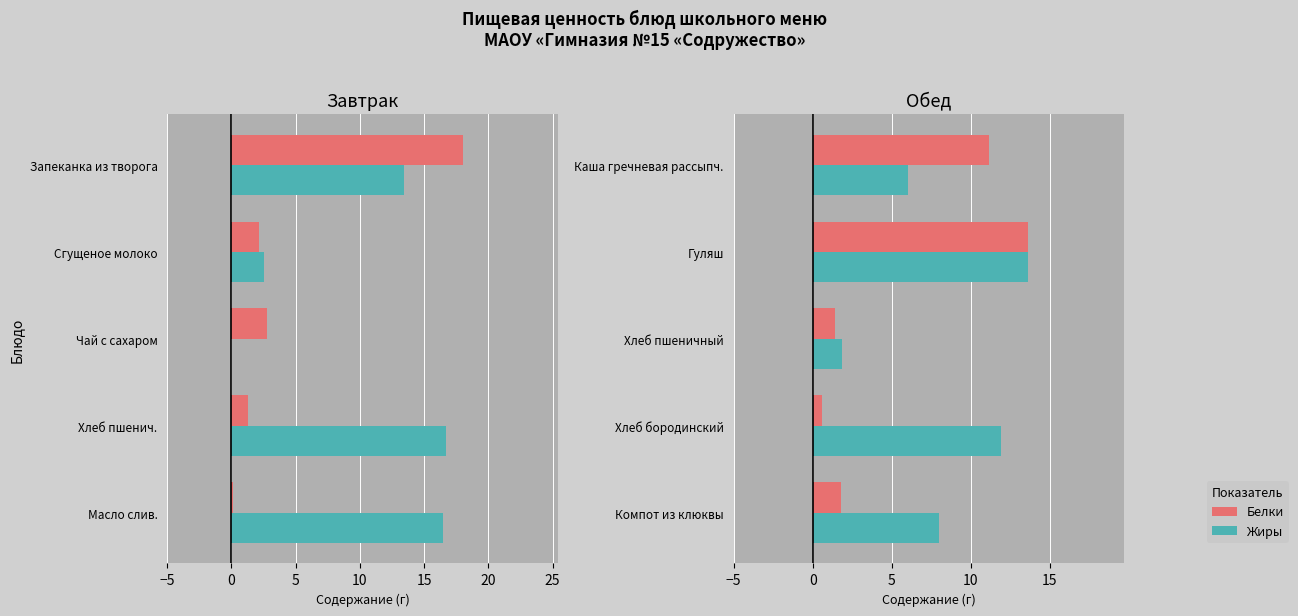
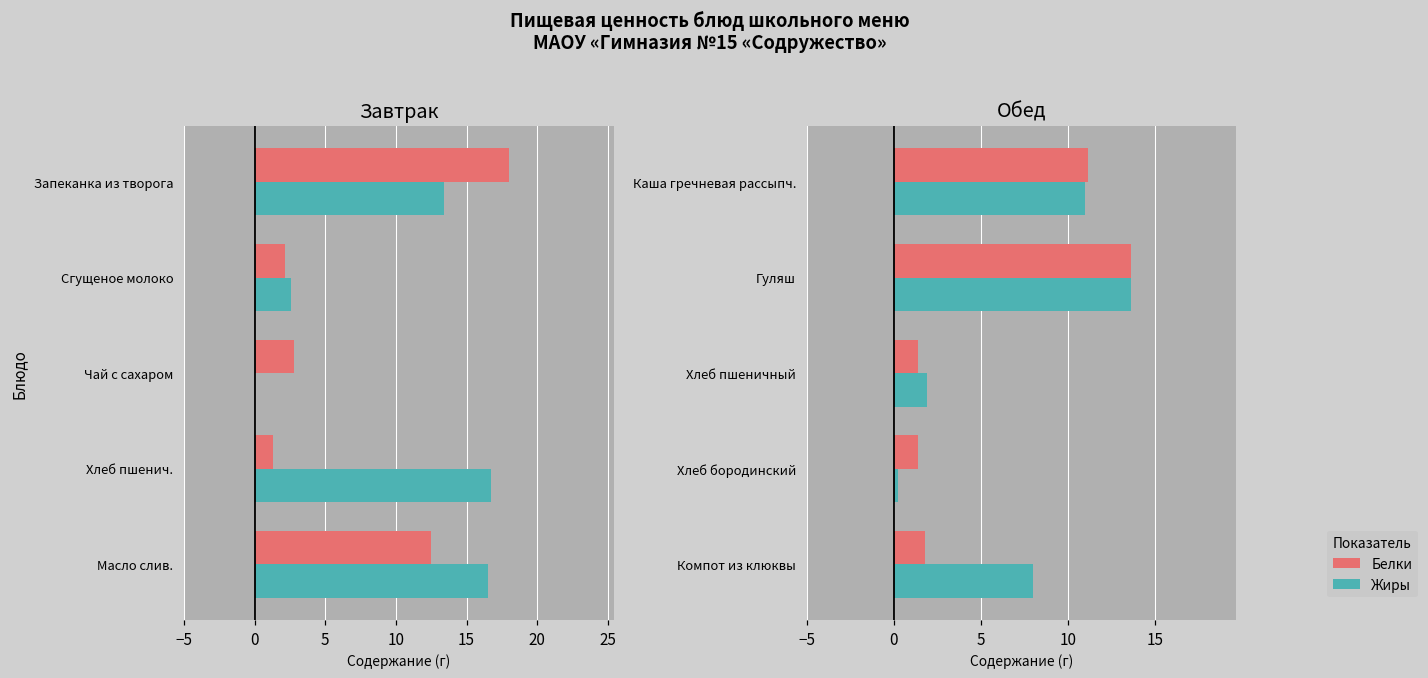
  {
    "Завтрак": {
      "Белки": {
        "Запеканка из творога": 18.0,
        "Сгущеное молоко": 2.2,
        "Чай с сахаром": 2.8,
        "Хлеб пшенич.": 1.3,
-       "Масло слив.": 0.1
+       "Масло слив.": 12.5
      },
      "Жиры": {
        "Запеканка из творога": 13.4,
        "Сгущеное молоко": 2.6,
        "Чай с сахаром": 0.0,
        "Хлеб пшенич.": 16.7,
        "Масло слив.": 16.5
      }
    },
    "Обед": {
      "Белки": {
        "Каша гречневая рассыпч.": 11.2,
        "Гуляш": 13.6,
        "Хлеб пшеничный": 1.4,
-       "Хлеб бородинский": 0.6,
+       "Хлеб бородинский": 1.4,
        "Компот из клюквы": 1.8
      },
      "Жиры": {
-       "Каша гречневая рассыпч.": 6,
+       "Каша гречневая рассыпч.": 11,
        "Гуляш": 13.6,
        "Хлеб пшеничный": 1.9,
-       "Хлеб бородинский": 11.9,
+       "Хлеб бородинский": 0.3,
        "Компот из клюквы": 8.0
      }
    }
  }
